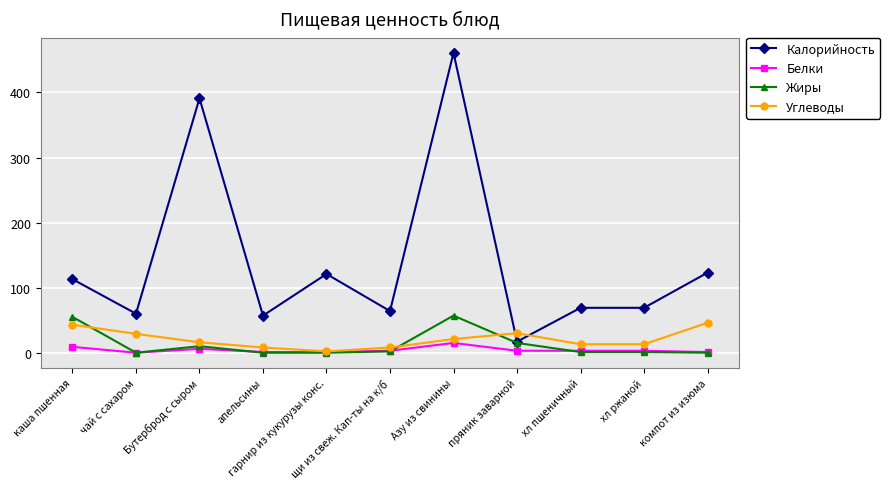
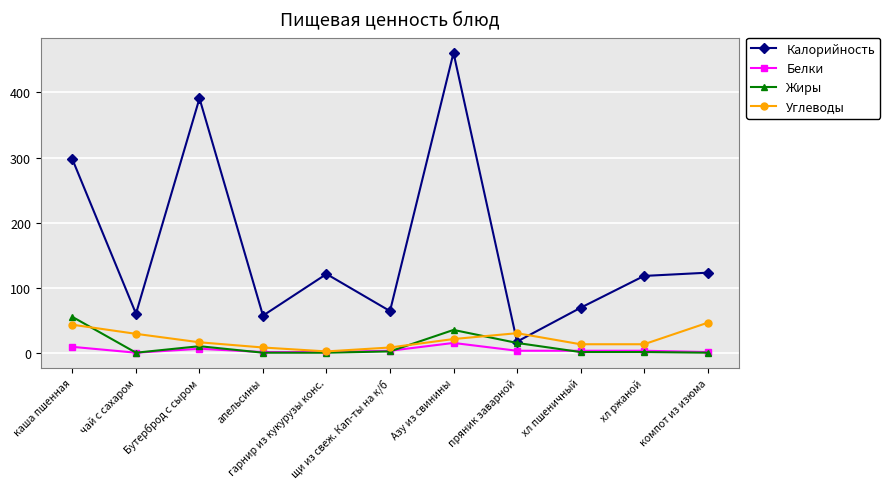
  {
    "Калорийность": {
-     "каша пшенная": 110,
+     "каша пшенная": 300,
      "чай с сахаром": 60,
      "Бутерброд с сыром": 390,
      "апельсины": 60,
      "гарнир из кукурузы конс.": 120,
      "щи из свеж. Кап-ты на к/б": 60,
      "Азу из свинины": 460,
      "хл пшеничный": 70,
-     "хл ржаной": 70,
+     "хл ржаной": 120,
      "компот из изюма": 120
    },
    "Белки": {
      "каша пшенная": 10,
      "Бутерброд с сыром": 10,
      "Азу из свинины": 20,
      "пряник заварной": 0
    },
    "Жиры": {
      "каша пшенная": 60,
      "Бутерброд с сыром": 10,
-     "Азу из свинины": 60
+     "Азу из свинины": 40
    },
    "Углеводы": {
      "каша пшенная": 40,
      "чай с сахаром": 30,
      "Бутерброд с сыром": 20,
      "апельсины": 10,
      "щи из свеж. Кап-ты на к/б": 10,
      "Азу из свинины": 20,
      "пряник заварной": 30,
      "хл пшеничный": 10,
      "хл ржаной": 10,
      "компот из изюма": 50
    }
  }
